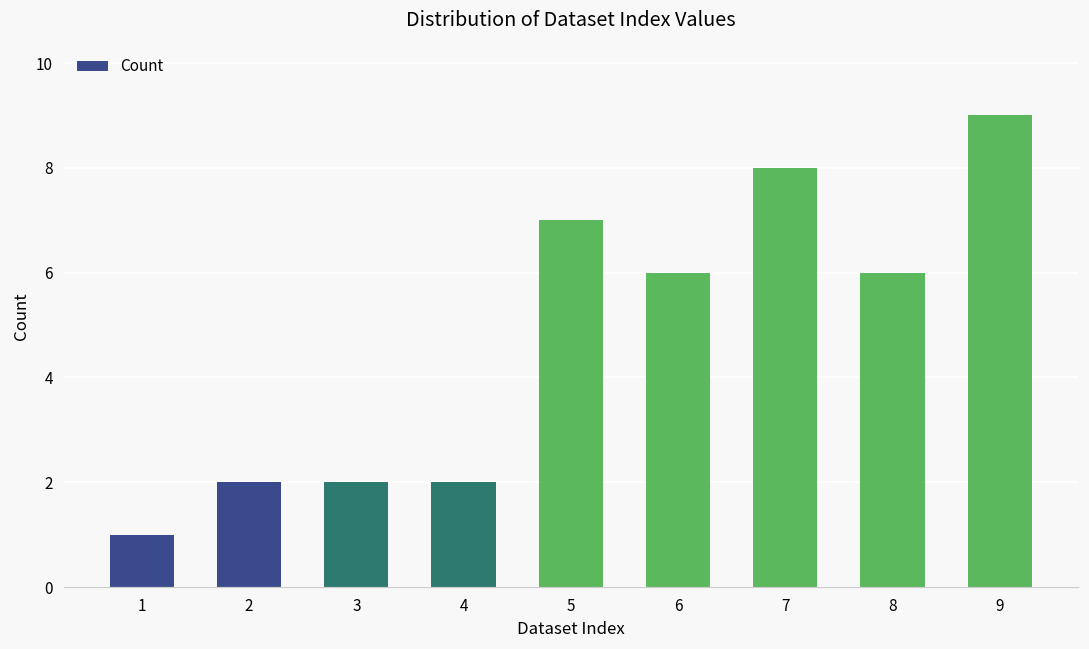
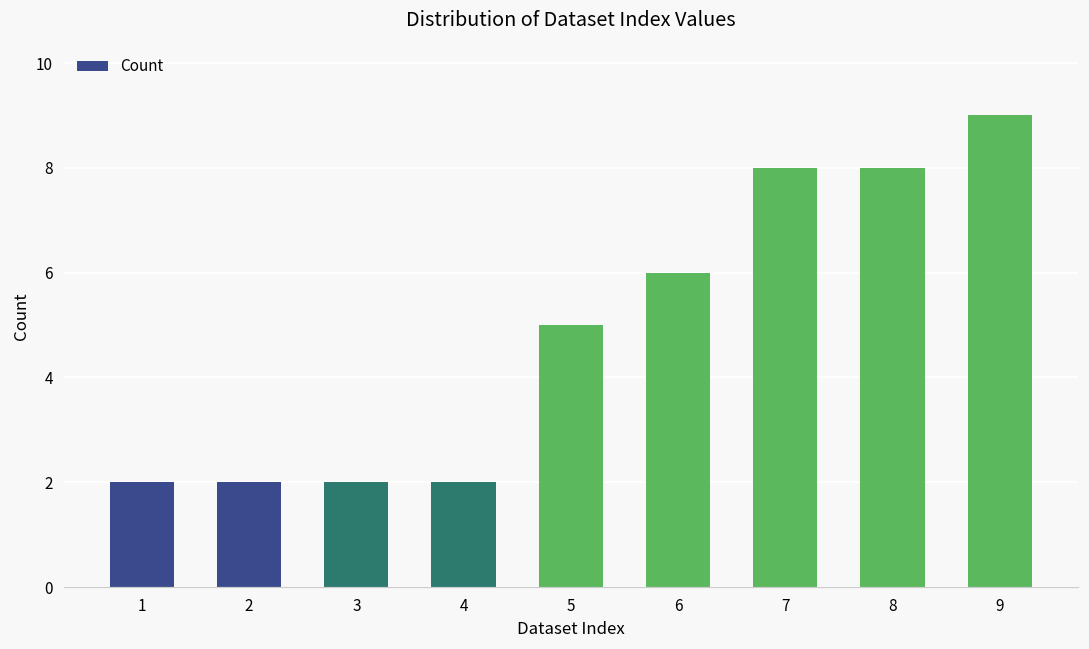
  {
-   "1": 1,
+   "1": 2,
    "2": 2,
    "3": 2,
    "4": 2,
-   "5": 7,
+   "5": 5,
    "6": 6,
    "7": 8,
-   "8": 6,
+   "8": 8,
    "9": 9
  }
